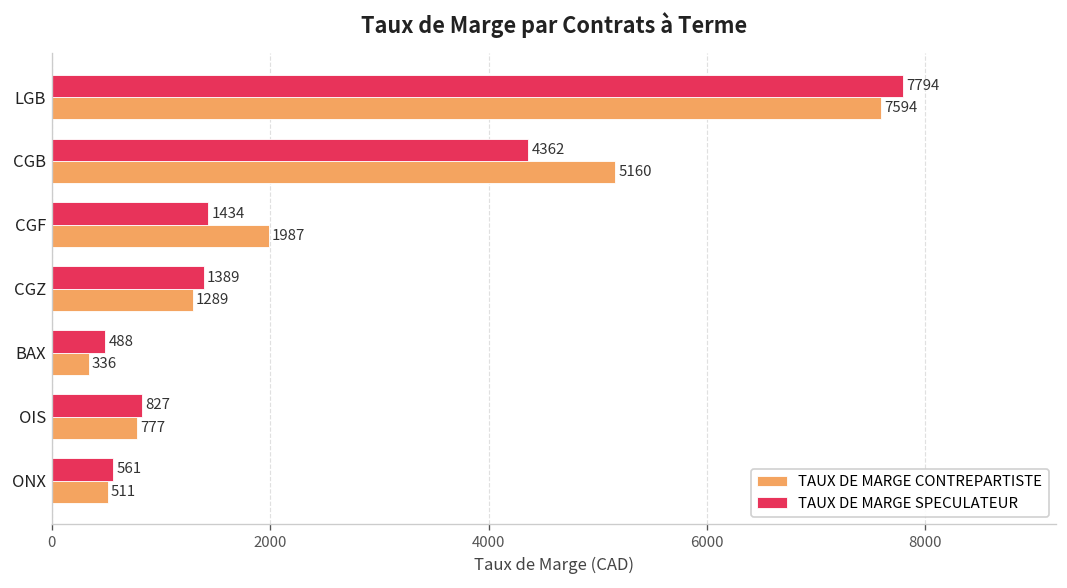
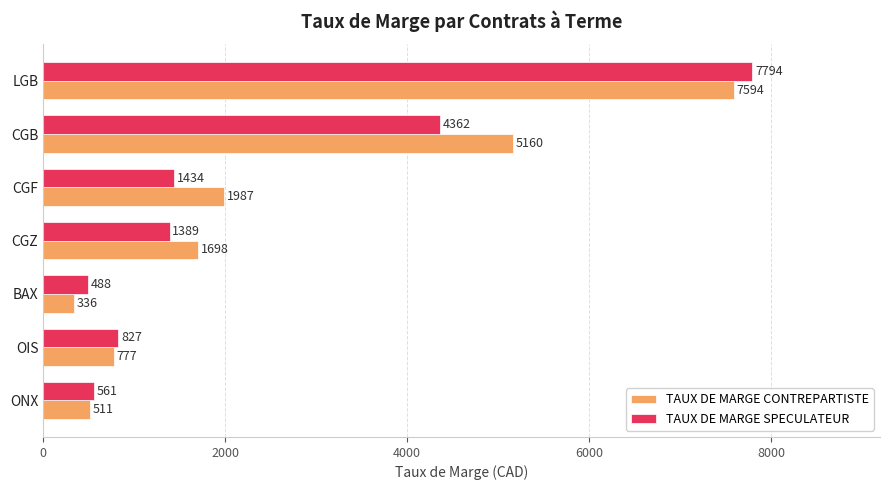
  {
    "TAUX DE MARGE CONTREPARTISTE": {
      "LGB": 7594,
      "CGB": 5160,
      "CGF": 1987,
-     "CGZ": 1289,
+     "CGZ": 1698,
      "BAX": 336,
      "OIS": 777,
      "ONX": 511
    },
    "TAUX DE MARGE SPECULATEUR": {
      "LGB": 7794,
      "CGB": 4362,
      "CGF": 1434,
      "CGZ": 1389,
      "BAX": 488,
      "OIS": 827,
      "ONX": 561
    }
  }
